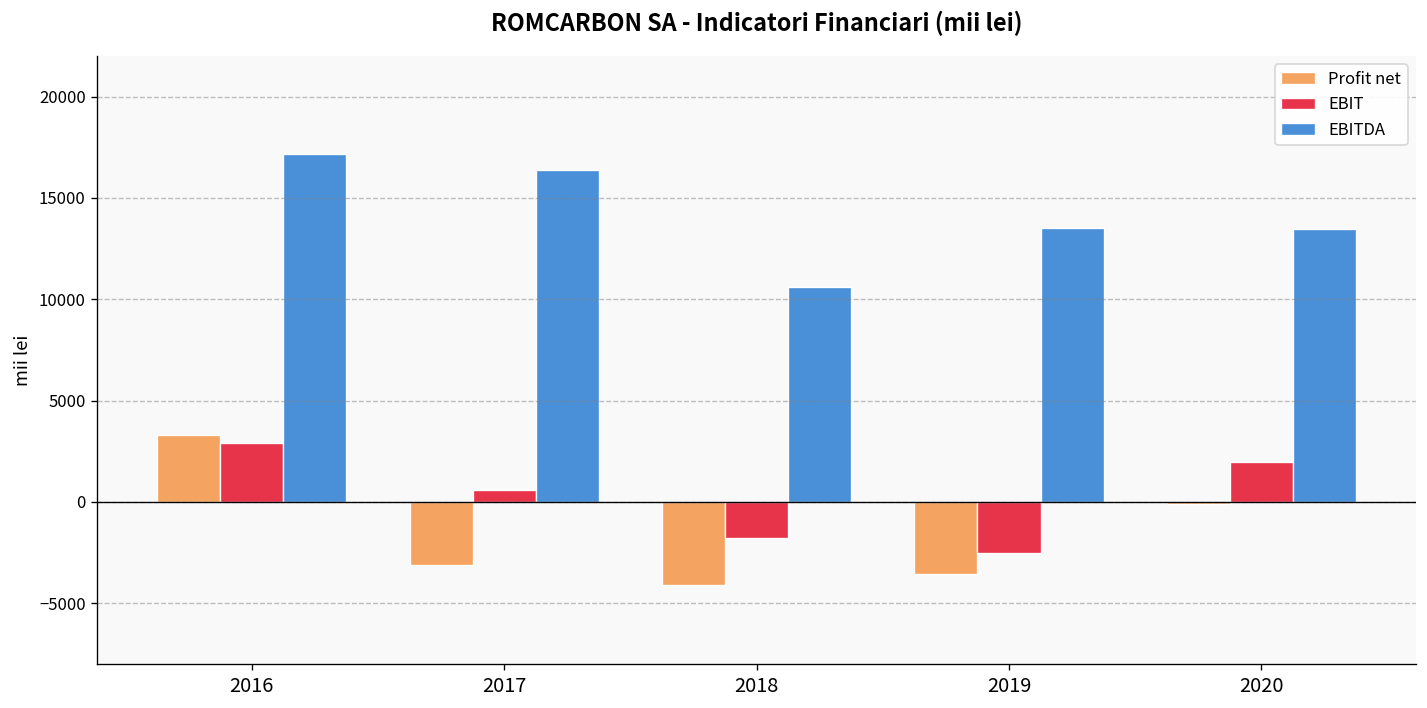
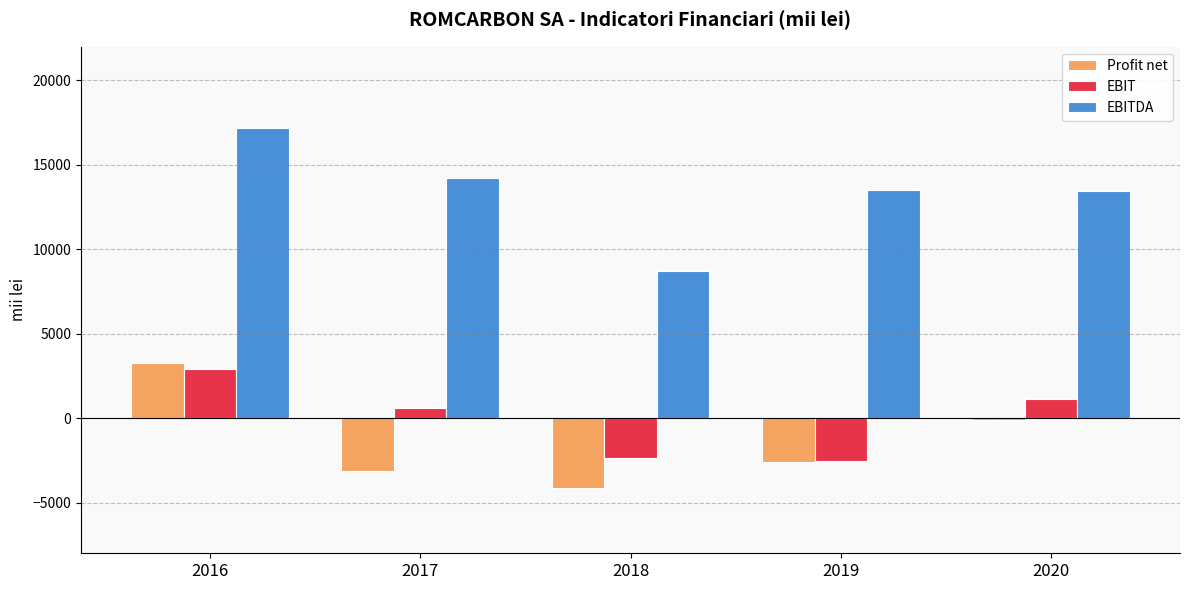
  {
    "Profit net": {
      "2016": 3300,
      "2017": -3100,
      "2018": -4100,
-     "2019": -3600
+     "2019": -2600
    },
    "EBIT": {
      "2016": 2900,
      "2017": 600,
-     "2018": -1800,
+     "2018": -2300,
      "2019": -2500,
-     "2020": 2000
+     "2020": 1200
    },
    "EBITDA": {
      "2016": 17200,
-     "2017": 16400,
-     "2018": 10600,
+     "2017": 14200,
+     "2018": 8700,
      "2019": 13500,
      "2020": 13500
    }
  }
